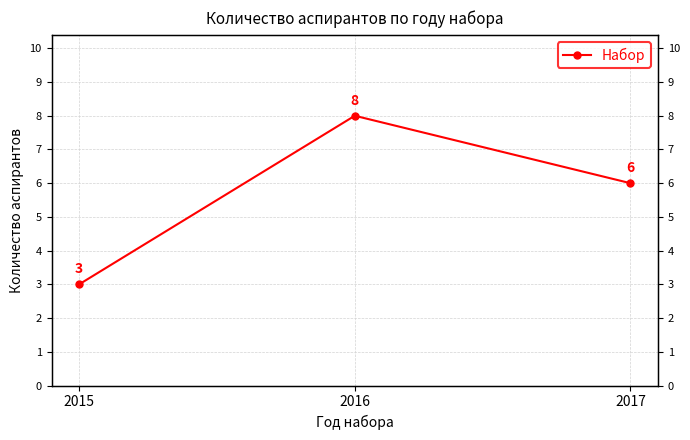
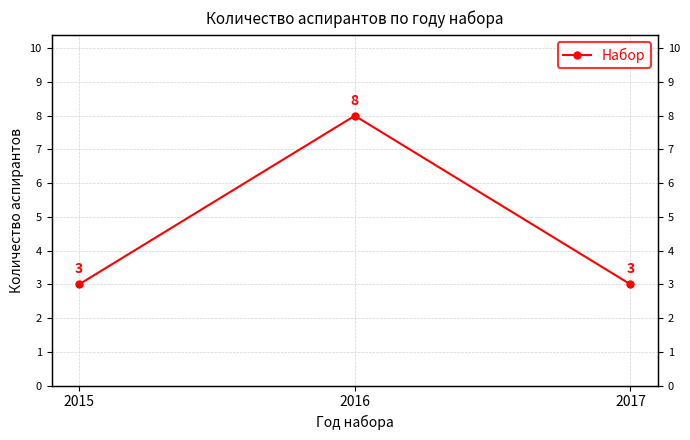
  {
    "2015": 3,
    "2016": 8,
-   "2017": 6
+   "2017": 3
  }
